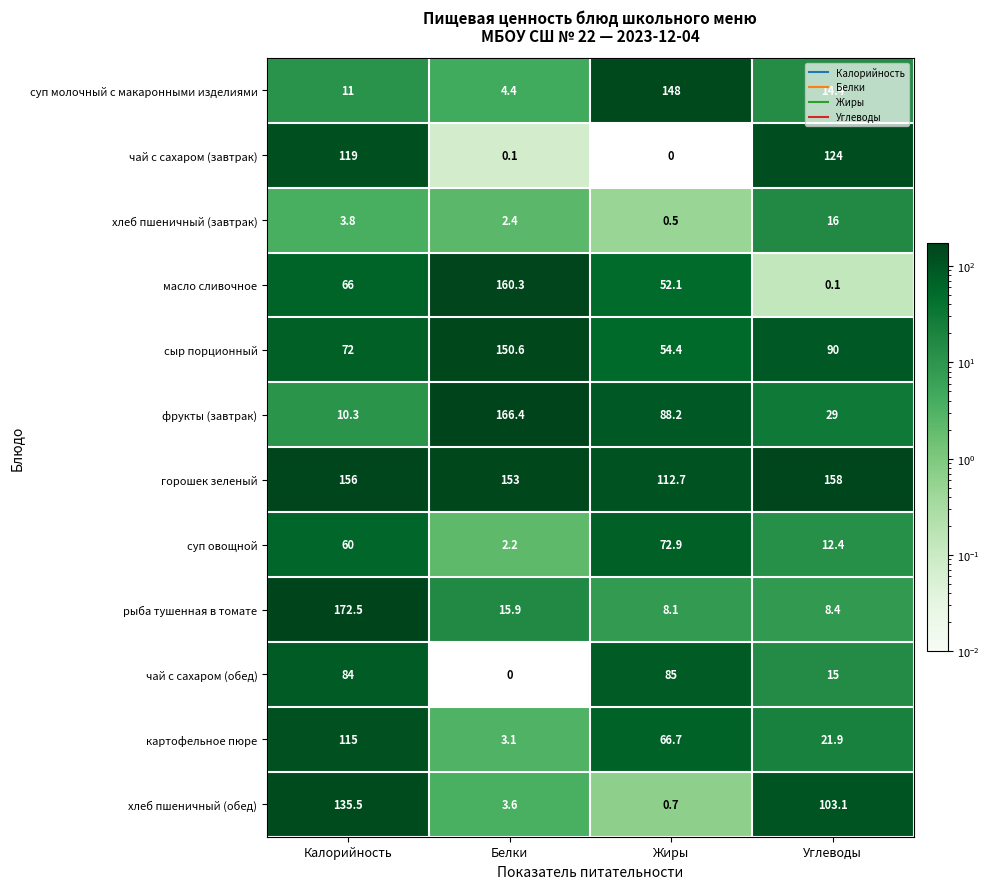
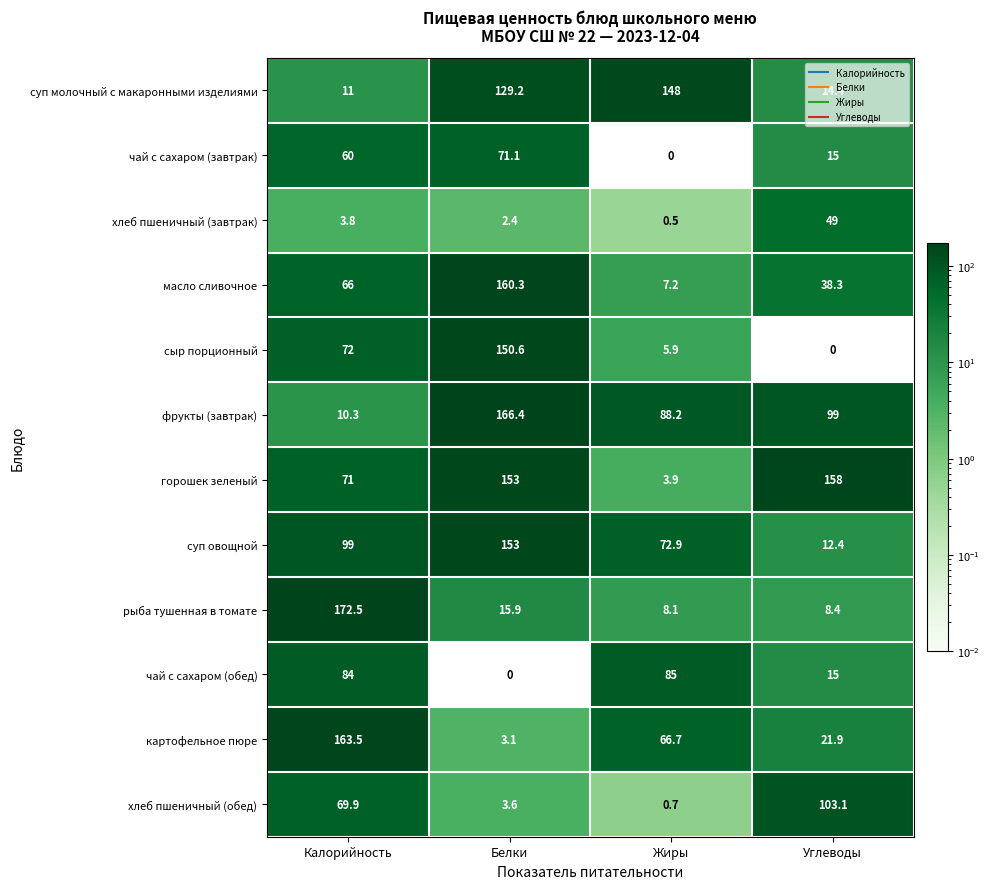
  {
    "суп молочный с макаронными изделиями": {
      "Калорийность": 11,
-     "Белки": 4.4,
+     "Белки": 129.2,
      "Жиры": 148
    },
    "чай с сахаром (завтрак)": {
-     "Калорийность": 119,
-     "Белки": 0.1,
+     "Калорийность": 60,
+     "Белки": 71.1,
      "Жиры": 0,
-     "Углеводы": 124
+     "Углеводы": 15
    },
    "хлеб пшеничный (завтрак)": {
      "Калорийность": 3.8,
      "Белки": 2.4,
      "Жиры": 0.5,
-     "Углеводы": 16
+     "Углеводы": 49
    },
    "масло сливочное": {
      "Калорийность": 66,
      "Белки": 160.3,
-     "Жиры": 52.1,
-     "Углеводы": 0.1
+     "Жиры": 7.2,
+     "Углеводы": 38.3
    },
    "сыр порционный": {
      "Калорийность": 72,
      "Белки": 150.6,
-     "Жиры": 54.4,
-     "Углеводы": 90
+     "Жиры": 5.9,
+     "Углеводы": 0
    },
    "фрукты (завтрак)": {
      "Калорийность": 10.3,
      "Белки": 166.4,
      "Жиры": 88.2,
-     "Углеводы": 29
+     "Углеводы": 99
    },
    "горошек зеленый": {
-     "Калорийность": 156,
+     "Калорийность": 71,
      "Белки": 153,
-     "Жиры": 112.7,
+     "Жиры": 3.9,
      "Углеводы": 158
    },
    "суп овощной": {
-     "Калорийность": 60,
-     "Белки": 2.2,
+     "Калорийность": 99,
+     "Белки": 153,
      "Жиры": 72.9,
      "Углеводы": 12.4
    },
    "рыба тушенная в томате": {
      "Калорийность": 172.5,
      "Белки": 15.9,
      "Жиры": 8.1,
      "Углеводы": 8.4
    },
    "чай с сахаром (обед)": {
      "Калорийность": 84,
      "Белки": 0,
      "Жиры": 85,
      "Углеводы": 15
    },
    "картофельное пюре": {
-     "Калорийность": 115,
+     "Калорийность": 163.5,
      "Белки": 3.1,
      "Жиры": 66.7,
      "Углеводы": 21.9
    },
    "хлеб пшеничный (обед)": {
-     "Калорийность": 135.5,
+     "Калорийность": 69.9,
      "Белки": 3.6,
      "Жиры": 0.7,
      "Углеводы": 103.1
    }
  }
